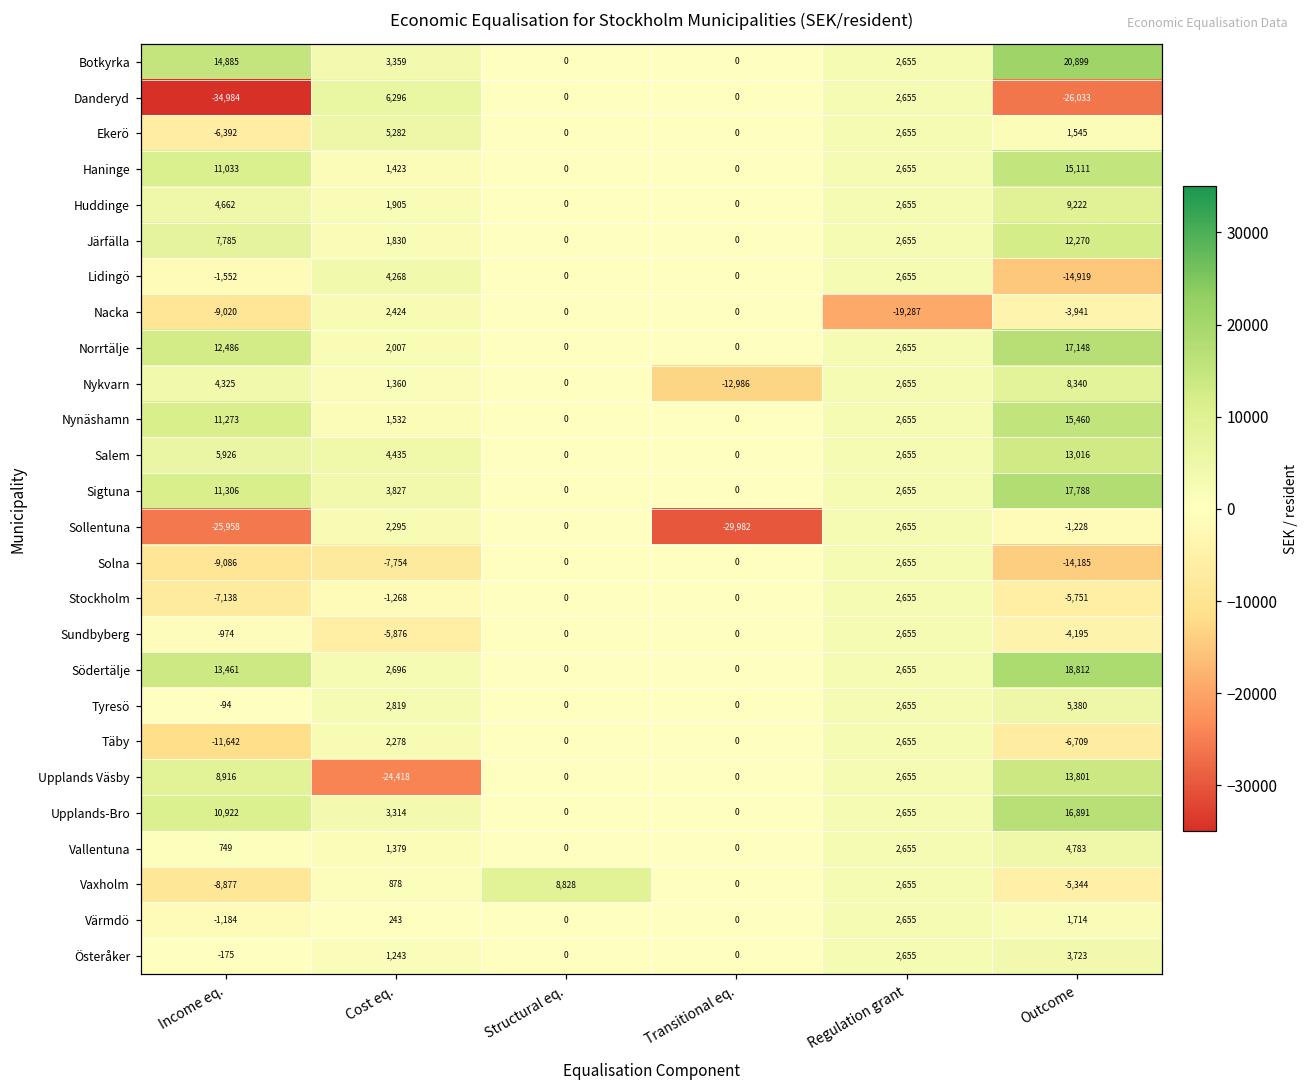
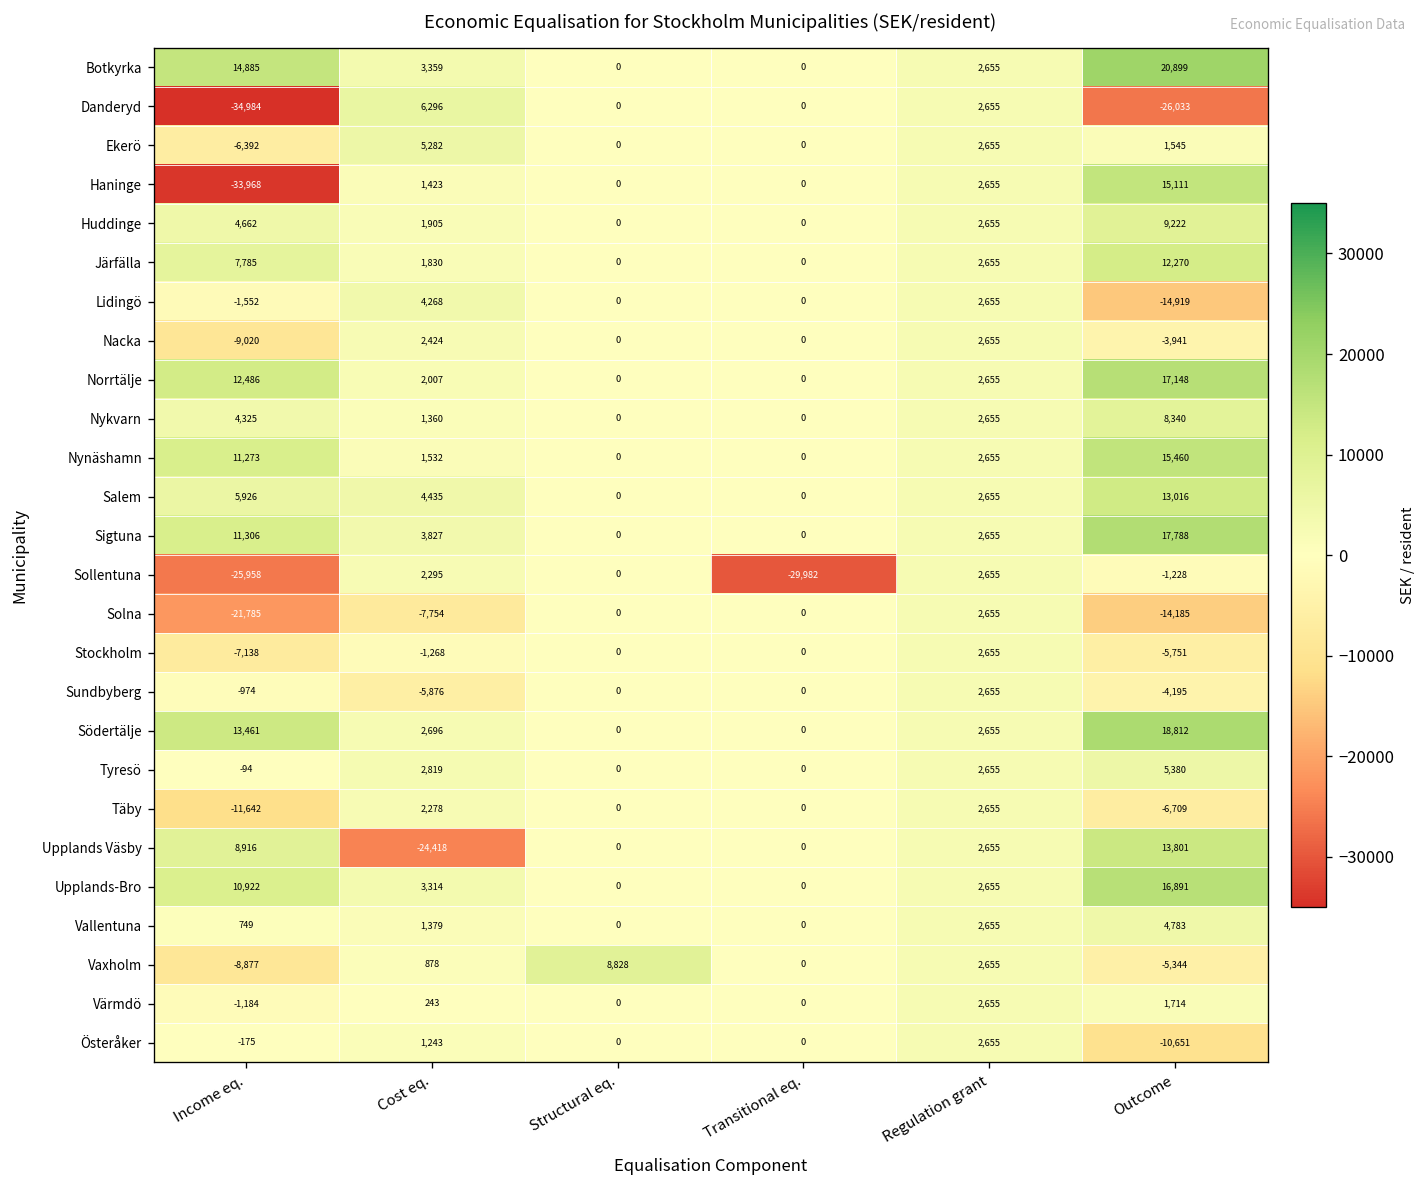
  {
    "Botkyrka": {
      "Income eq.": "14,885",
      "Cost eq.": "3,359",
      "Structural eq.": "0",
      "Transitional eq.": "0",
      "Regulation grant": "2,655",
      "Outcome": "20,899"
    },
    "Danderyd": {
      "Income eq.": "-34,984",
      "Cost eq.": "6,296",
      "Structural eq.": "0",
      "Transitional eq.": "0",
      "Regulation grant": "2,655",
      "Outcome": "-26,033"
    },
    "Ekerö": {
      "Income eq.": "-6,392",
      "Cost eq.": "5,282",
      "Structural eq.": "0",
      "Transitional eq.": "0",
      "Regulation grant": "2,655",
      "Outcome": "1,545"
    },
    "Haninge": {
-     "Income eq.": "11,033",
+     "Income eq.": "-33,968",
      "Cost eq.": "1,423",
      "Structural eq.": "0",
      "Transitional eq.": "0",
      "Regulation grant": "2,655",
      "Outcome": "15,111"
    },
    "Huddinge": {
      "Income eq.": "4,662",
      "Cost eq.": "1,905",
      "Structural eq.": "0",
      "Transitional eq.": "0",
      "Regulation grant": "2,655",
      "Outcome": "9,222"
    },
    "Järfälla": {
      "Income eq.": "7,785",
      "Cost eq.": "1,830",
      "Structural eq.": "0",
      "Transitional eq.": "0",
      "Regulation grant": "2,655",
      "Outcome": "12,270"
    },
    "Lidingö": {
      "Income eq.": "-1,552",
      "Cost eq.": "4,268",
      "Structural eq.": "0",
      "Transitional eq.": "0",
      "Regulation grant": "2,655",
      "Outcome": "-14,919"
    },
    "Nacka": {
      "Income eq.": "-9,020",
      "Cost eq.": "2,424",
      "Structural eq.": "0",
      "Transitional eq.": "0",
-     "Regulation grant": "-19,287",
+     "Regulation grant": "2,655",
      "Outcome": "-3,941"
    },
    "Norrtälje": {
      "Income eq.": "12,486",
      "Cost eq.": "2,007",
      "Structural eq.": "0",
      "Transitional eq.": "0",
      "Regulation grant": "2,655",
      "Outcome": "17,148"
    },
    "Nykvarn": {
      "Income eq.": "4,325",
      "Cost eq.": "1,360",
      "Structural eq.": "0",
-     "Transitional eq.": "-12,986",
+     "Transitional eq.": "0",
      "Regulation grant": "2,655",
      "Outcome": "8,340"
    },
    "Nynäshamn": {
      "Income eq.": "11,273",
      "Cost eq.": "1,532",
      "Structural eq.": "0",
      "Transitional eq.": "0",
      "Regulation grant": "2,655",
      "Outcome": "15,460"
    },
    "Salem": {
      "Income eq.": "5,926",
      "Cost eq.": "4,435",
      "Structural eq.": "0",
      "Transitional eq.": "0",
      "Regulation grant": "2,655",
      "Outcome": "13,016"
    },
    "Sigtuna": {
      "Income eq.": "11,306",
      "Cost eq.": "3,827",
      "Structural eq.": "0",
      "Transitional eq.": "0",
      "Regulation grant": "2,655",
      "Outcome": "17,788"
    },
    "Sollentuna": {
      "Income eq.": "-25,958",
      "Cost eq.": "2,295",
      "Structural eq.": "0",
      "Transitional eq.": "-29,982",
      "Regulation grant": "2,655",
      "Outcome": "-1,228"
    },
    "Solna": {
-     "Income eq.": "-9,086",
+     "Income eq.": "-21,785",
      "Cost eq.": "-7,754",
      "Structural eq.": "0",
      "Transitional eq.": "0",
      "Regulation grant": "2,655",
      "Outcome": "-14,185"
    },
    "Stockholm": {
      "Income eq.": "-7,138",
      "Cost eq.": "-1,268",
      "Structural eq.": "0",
      "Transitional eq.": "0",
      "Regulation grant": "2,655",
      "Outcome": "-5,751"
    },
    "Sundbyberg": {
      "Income eq.": "-974",
      "Cost eq.": "-5,876",
      "Structural eq.": "0",
      "Transitional eq.": "0",
      "Regulation grant": "2,655",
      "Outcome": "-4,195"
    },
    "Södertälje": {
      "Income eq.": "13,461",
      "Cost eq.": "2,696",
      "Structural eq.": "0",
      "Transitional eq.": "0",
      "Regulation grant": "2,655",
      "Outcome": "18,812"
    },
    "Tyresö": {
      "Income eq.": "-94",
      "Cost eq.": "2,819",
      "Structural eq.": "0",
      "Transitional eq.": "0",
      "Regulation grant": "2,655",
      "Outcome": "5,380"
    },
    "Täby": {
      "Income eq.": "-11,642",
      "Cost eq.": "2,278",
      "Structural eq.": "0",
      "Transitional eq.": "0",
      "Regulation grant": "2,655",
      "Outcome": "-6,709"
    },
    "Upplands Väsby": {
      "Income eq.": "8,916",
      "Cost eq.": "-24,418",
      "Structural eq.": "0",
      "Transitional eq.": "0",
      "Regulation grant": "2,655",
      "Outcome": "13,801"
    },
    "Upplands-Bro": {
      "Income eq.": "10,922",
      "Cost eq.": "3,314",
      "Structural eq.": "0",
      "Transitional eq.": "0",
      "Regulation grant": "2,655",
      "Outcome": "16,891"
    },
    "Vallentuna": {
      "Income eq.": "749",
      "Cost eq.": "1,379",
      "Structural eq.": "0",
      "Transitional eq.": "0",
      "Regulation grant": "2,655",
      "Outcome": "4,783"
    },
    "Vaxholm": {
      "Income eq.": "-8,877",
      "Cost eq.": "878",
      "Structural eq.": "8,828",
      "Transitional eq.": "0",
      "Regulation grant": "2,655",
      "Outcome": "-5,344"
    },
    "Värmdö": {
      "Income eq.": "-1,184",
      "Cost eq.": "243",
      "Structural eq.": "0",
      "Transitional eq.": "0",
      "Regulation grant": "2,655",
      "Outcome": "1,714"
    },
    "Österåker": {
      "Income eq.": "-175",
      "Cost eq.": "1,243",
      "Structural eq.": "0",
      "Transitional eq.": "0",
      "Regulation grant": "2,655",
-     "Outcome": "3,723"
+     "Outcome": "-10,651"
    }
  }
